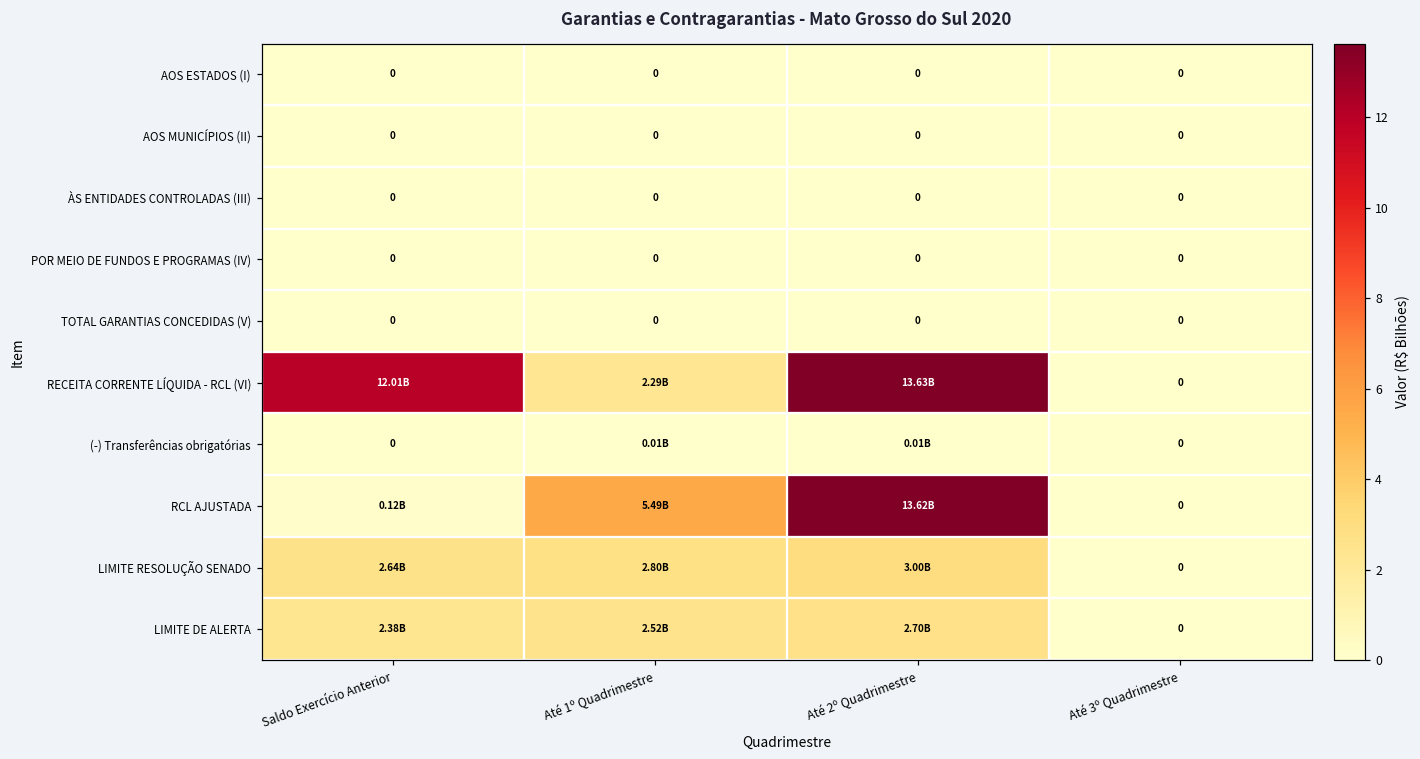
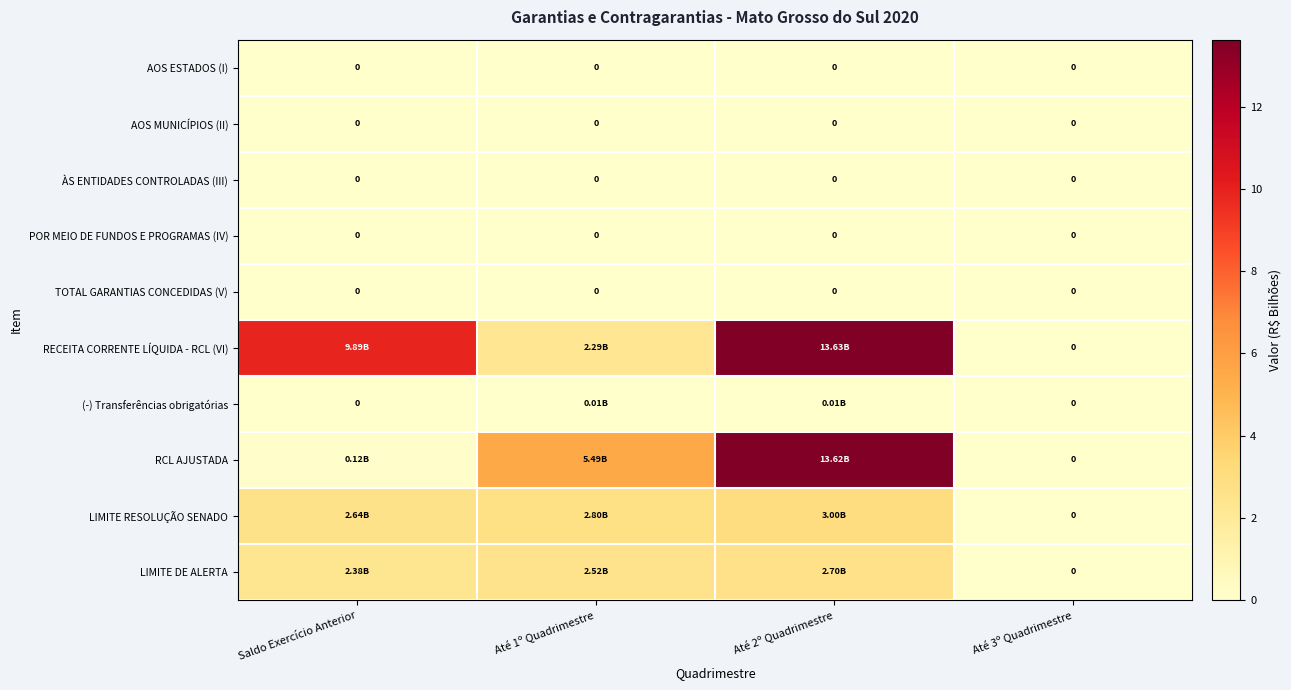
  {
    "AOS ESTADOS (I)": {
      "Saldo Exercício Anterior": "0",
      "Até 1º Quadrimestre": "0",
      "Até 2º Quadrimestre": "0",
      "Até 3º Quadrimestre": "0"
    },
    "AOS MUNICÍPIOS (II)": {
      "Saldo Exercício Anterior": "0",
      "Até 1º Quadrimestre": "0",
      "Até 2º Quadrimestre": "0",
      "Até 3º Quadrimestre": "0"
    },
    "ÀS ENTIDADES CONTROLADAS (III)": {
      "Saldo Exercício Anterior": "0",
      "Até 1º Quadrimestre": "0",
      "Até 2º Quadrimestre": "0",
      "Até 3º Quadrimestre": "0"
    },
    "POR MEIO DE FUNDOS E PROGRAMAS (IV)": {
      "Saldo Exercício Anterior": "0",
      "Até 1º Quadrimestre": "0",
      "Até 2º Quadrimestre": "0",
      "Até 3º Quadrimestre": "0"
    },
    "TOTAL GARANTIAS CONCEDIDAS (V)": {
      "Saldo Exercício Anterior": "0",
      "Até 1º Quadrimestre": "0",
      "Até 2º Quadrimestre": "0",
      "Até 3º Quadrimestre": "0"
    },
    "RECEITA CORRENTE LÍQUIDA - RCL (VI)": {
-     "Saldo Exercício Anterior": "12.01B",
+     "Saldo Exercício Anterior": "9.89B",
      "Até 1º Quadrimestre": "2.29B",
      "Até 2º Quadrimestre": "13.63B",
      "Até 3º Quadrimestre": "0"
    },
    "(-) Transferências obrigatórias": {
      "Saldo Exercício Anterior": "0",
      "Até 1º Quadrimestre": "0.01B",
      "Até 2º Quadrimestre": "0.01B",
      "Até 3º Quadrimestre": "0"
    },
    "RCL AJUSTADA": {
      "Saldo Exercício Anterior": "0.12B",
      "Até 1º Quadrimestre": "5.49B",
      "Até 2º Quadrimestre": "13.62B",
      "Até 3º Quadrimestre": "0"
    },
    "LIMITE RESOLUÇÃO SENADO": {
      "Saldo Exercício Anterior": "2.64B",
      "Até 1º Quadrimestre": "2.80B",
      "Até 2º Quadrimestre": "3.00B",
      "Até 3º Quadrimestre": "0"
    },
    "LIMITE DE ALERTA": {
      "Saldo Exercício Anterior": "2.38B",
      "Até 1º Quadrimestre": "2.52B",
      "Até 2º Quadrimestre": "2.70B",
      "Até 3º Quadrimestre": "0"
    }
  }
